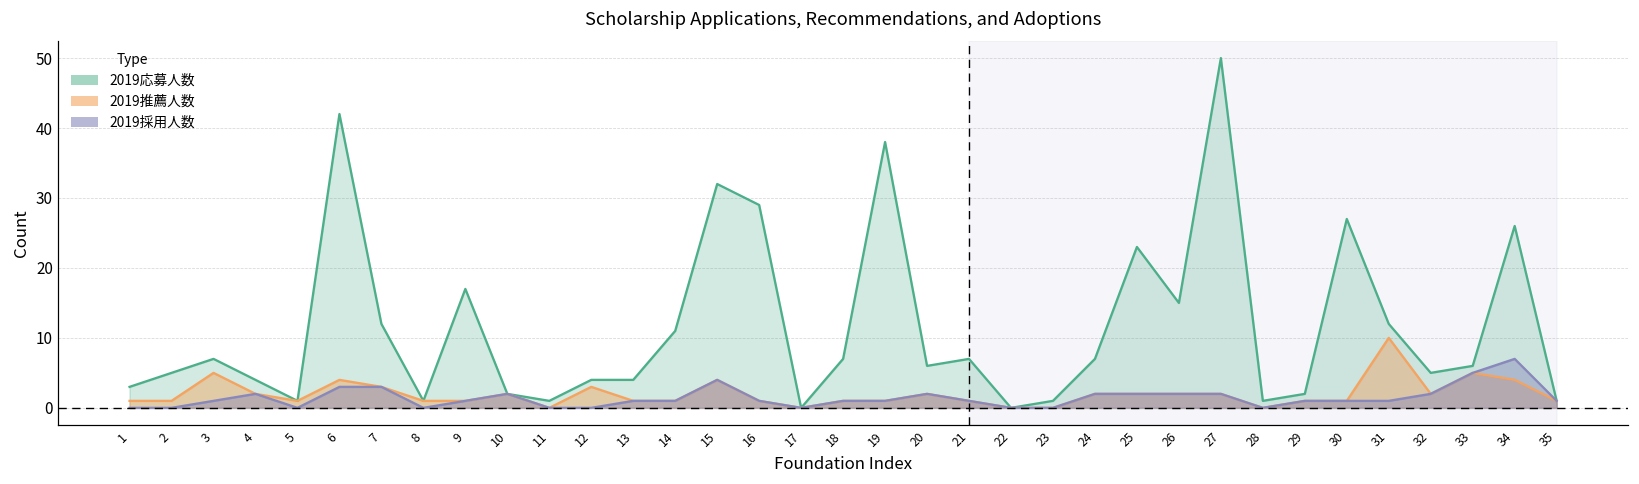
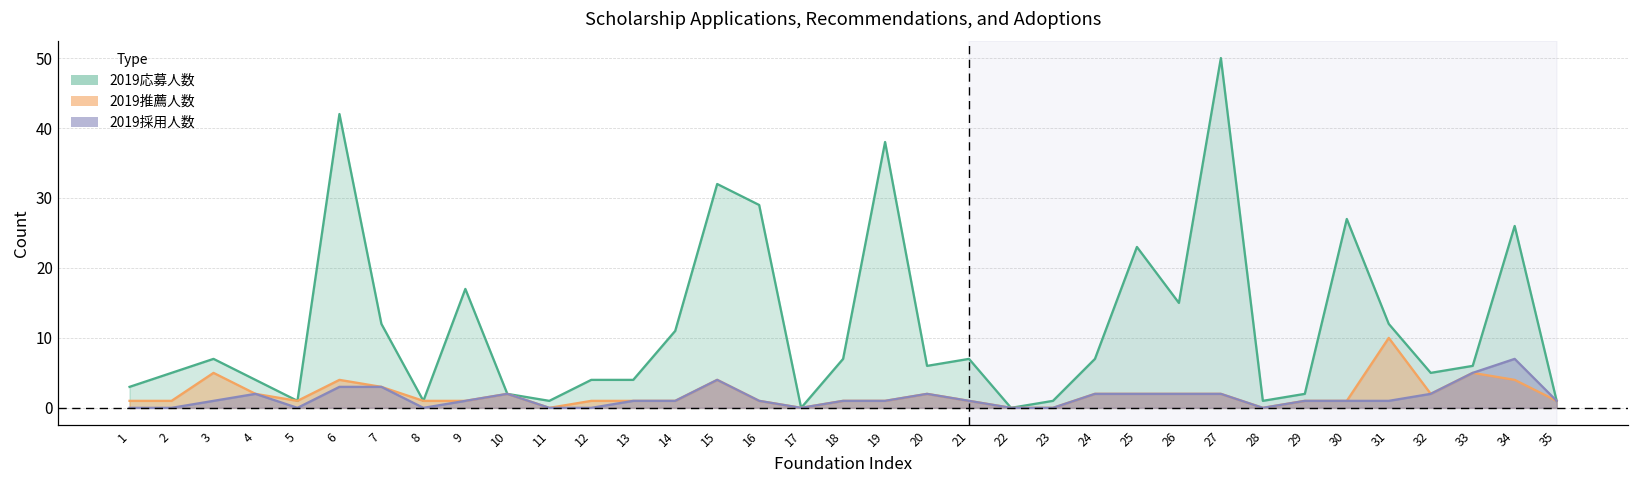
  {
    "2019推薦人数": {
      "1": 1,
      "2": 1,
      "3": 5,
      "6": 4,
-     "12": 3,
+     "12": 1,
      "31": 10,
      "34": 4
    }
  }
